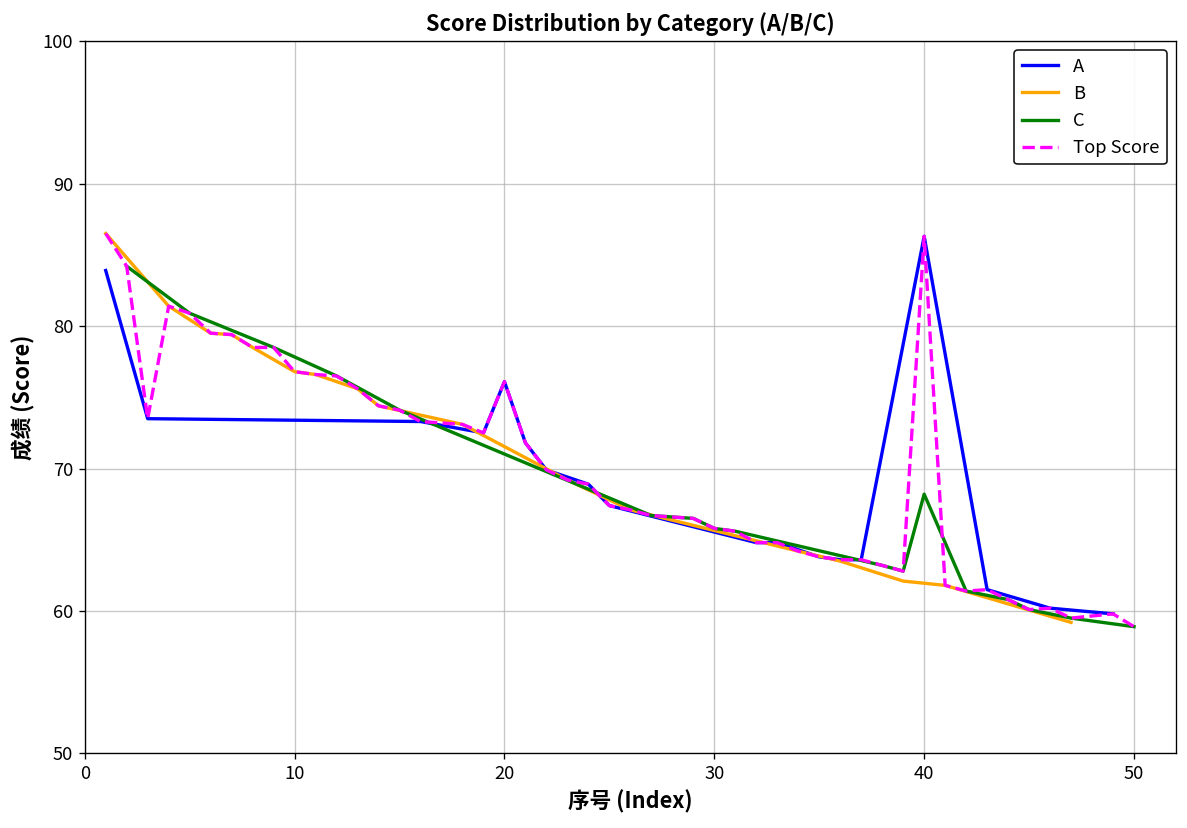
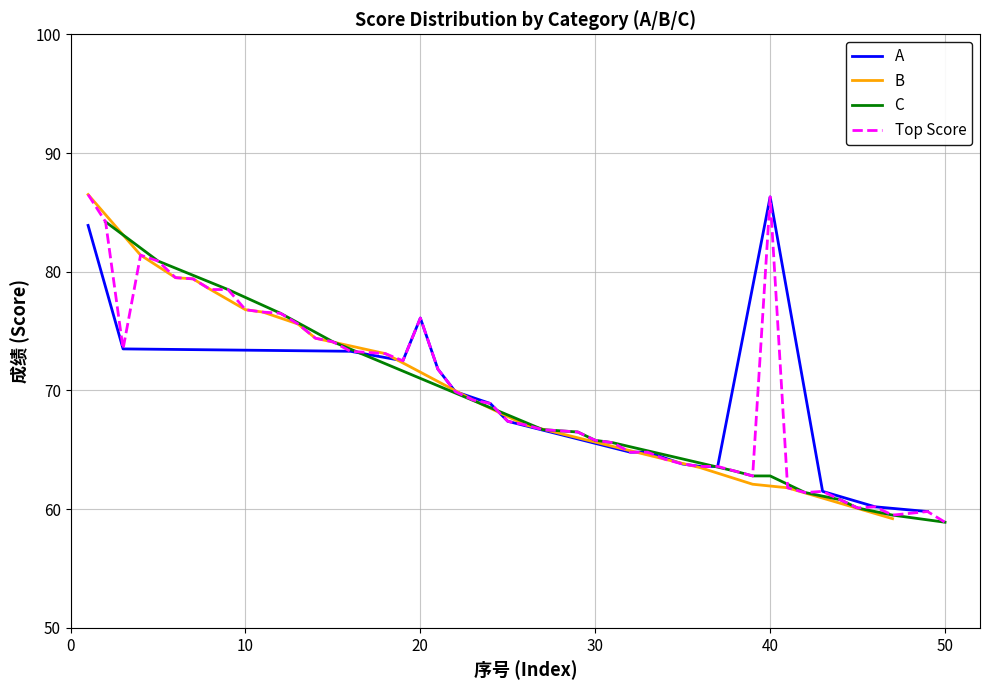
  {
    "C": {
-     "40": 68.2
+     "40": 62.8
    }
  }
